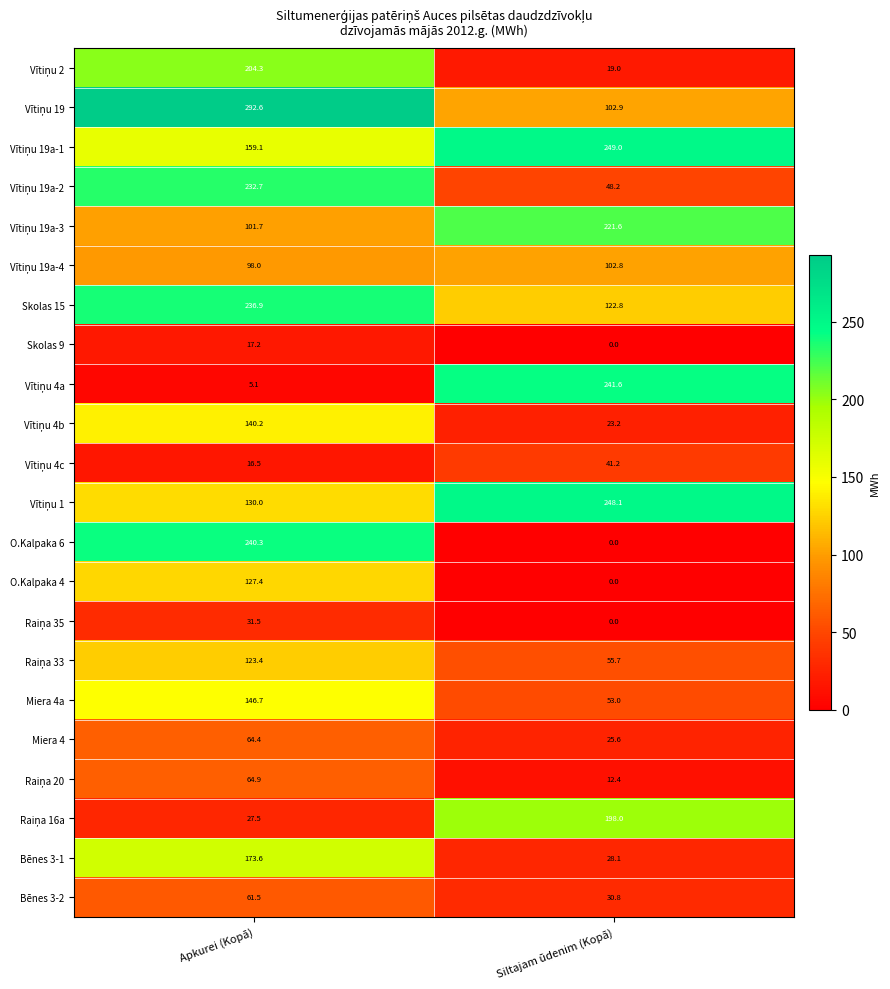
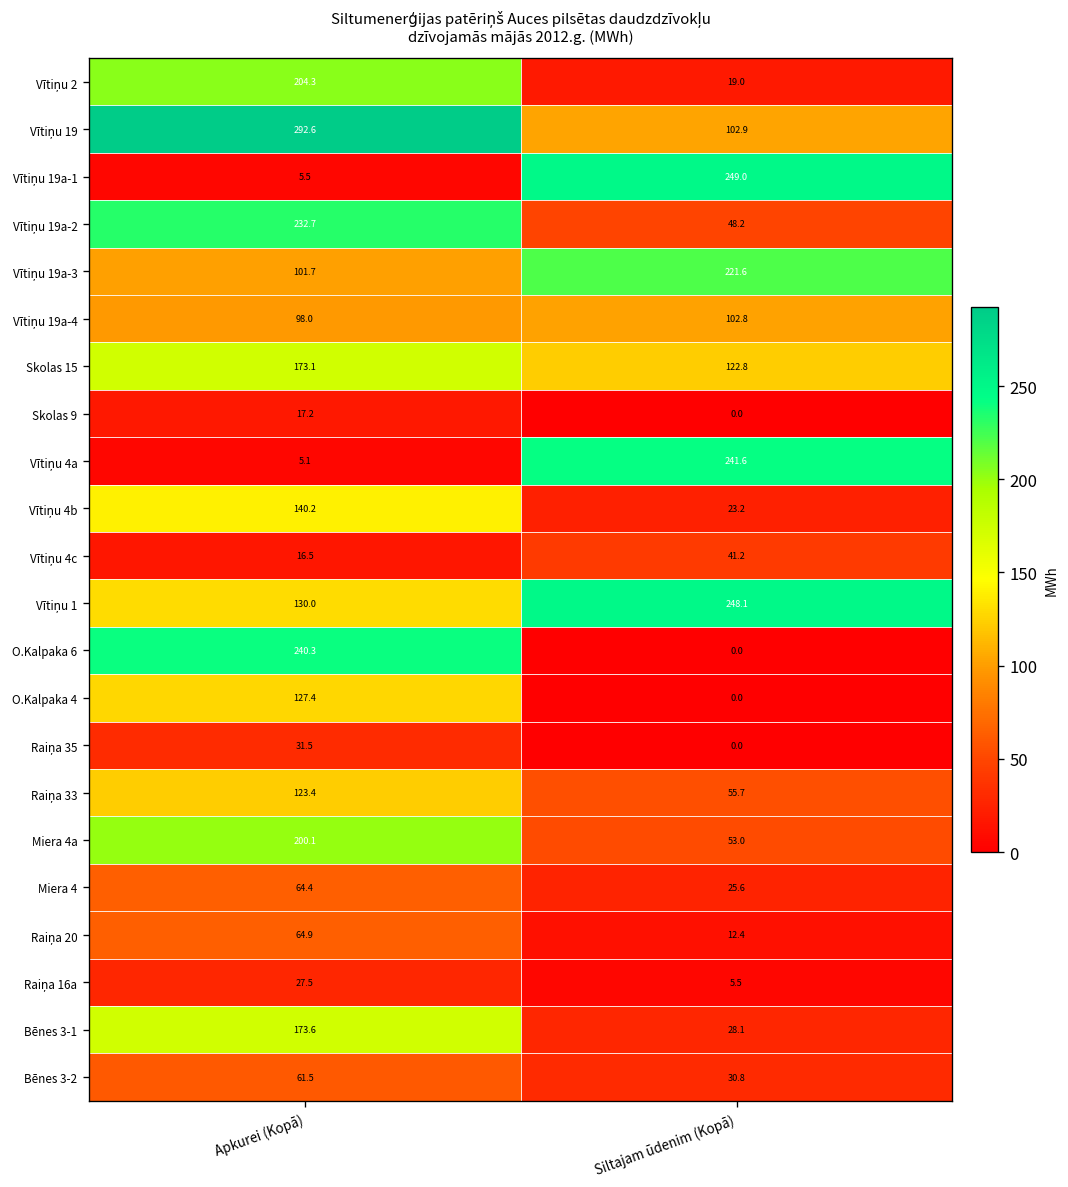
  {
    "Vītiņu 2": {
      "Apkurei (Kopā)": 204.3,
      "Siltajam ūdenim (Kopā)": 19.0
    },
    "Vītiņu 19": {
      "Apkurei (Kopā)": 292.6,
      "Siltajam ūdenim (Kopā)": 102.9
    },
    "Vītiņu 19a-1": {
-     "Apkurei (Kopā)": 159.1,
+     "Apkurei (Kopā)": 5.5,
      "Siltajam ūdenim (Kopā)": 249.0
    },
    "Vītiņu 19a-2": {
      "Apkurei (Kopā)": 232.7,
      "Siltajam ūdenim (Kopā)": 48.2
    },
    "Vītiņu 19a-3": {
      "Apkurei (Kopā)": 101.7,
      "Siltajam ūdenim (Kopā)": 221.6
    },
    "Vītiņu 19a-4": {
      "Apkurei (Kopā)": 98.0,
      "Siltajam ūdenim (Kopā)": 102.8
    },
    "Skolas 15": {
-     "Apkurei (Kopā)": 236.9,
+     "Apkurei (Kopā)": 173.1,
      "Siltajam ūdenim (Kopā)": 122.8
    },
    "Skolas 9": {
      "Apkurei (Kopā)": 17.2,
      "Siltajam ūdenim (Kopā)": 0.0
    },
    "Vītiņu 4a": {
      "Apkurei (Kopā)": 5.1,
      "Siltajam ūdenim (Kopā)": 241.6
    },
    "Vītiņu 4b": {
      "Apkurei (Kopā)": 140.2,
      "Siltajam ūdenim (Kopā)": 23.2
    },
    "Vītiņu 4c": {
      "Apkurei (Kopā)": 16.5,
      "Siltajam ūdenim (Kopā)": 41.2
    },
    "Vītiņu 1": {
      "Apkurei (Kopā)": 130.0,
      "Siltajam ūdenim (Kopā)": 248.1
    },
    "O.Kalpaka 6": {
      "Apkurei (Kopā)": 240.3,
      "Siltajam ūdenim (Kopā)": 0.0
    },
    "O.Kalpaka 4": {
      "Apkurei (Kopā)": 127.4,
      "Siltajam ūdenim (Kopā)": 0.0
    },
    "Raiņa 35": {
      "Apkurei (Kopā)": 31.5,
      "Siltajam ūdenim (Kopā)": 0.0
    },
    "Raiņa 33": {
      "Apkurei (Kopā)": 123.4,
      "Siltajam ūdenim (Kopā)": 55.7
    },
    "Miera 4a": {
-     "Apkurei (Kopā)": 146.7,
+     "Apkurei (Kopā)": 200.1,
      "Siltajam ūdenim (Kopā)": 53.0
    },
    "Miera 4": {
      "Apkurei (Kopā)": 64.4,
      "Siltajam ūdenim (Kopā)": 25.6
    },
    "Raiņa 20": {
      "Apkurei (Kopā)": 64.9,
      "Siltajam ūdenim (Kopā)": 12.4
    },
    "Raiņa 16a": {
      "Apkurei (Kopā)": 27.5,
-     "Siltajam ūdenim (Kopā)": 198.0
+     "Siltajam ūdenim (Kopā)": 5.5
    },
    "Bēnes 3-1": {
      "Apkurei (Kopā)": 173.6,
      "Siltajam ūdenim (Kopā)": 28.1
    },
    "Bēnes 3-2": {
      "Apkurei (Kopā)": 61.5,
      "Siltajam ūdenim (Kopā)": 30.8
    }
  }
